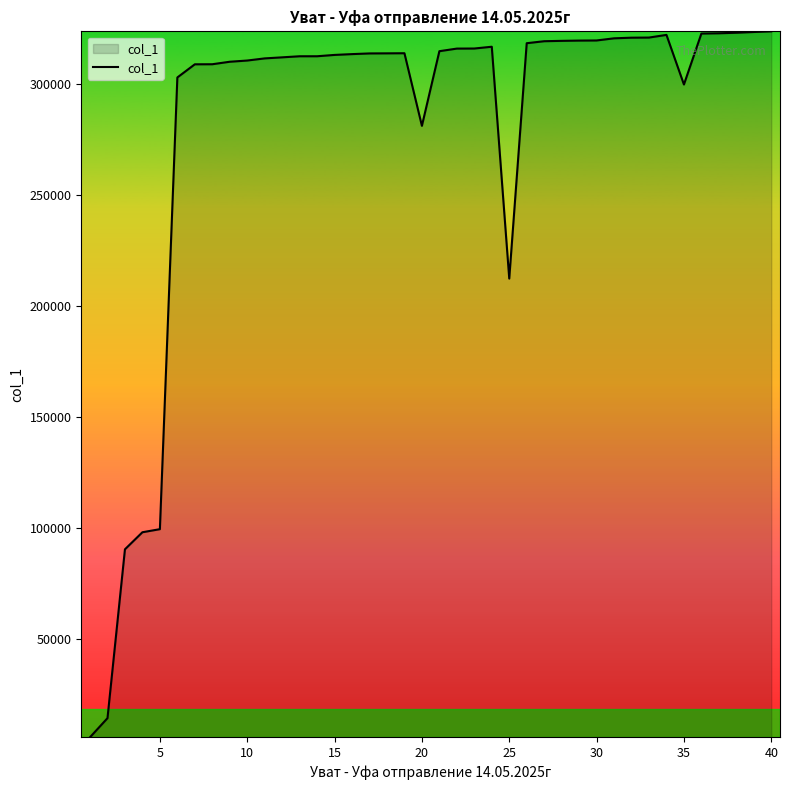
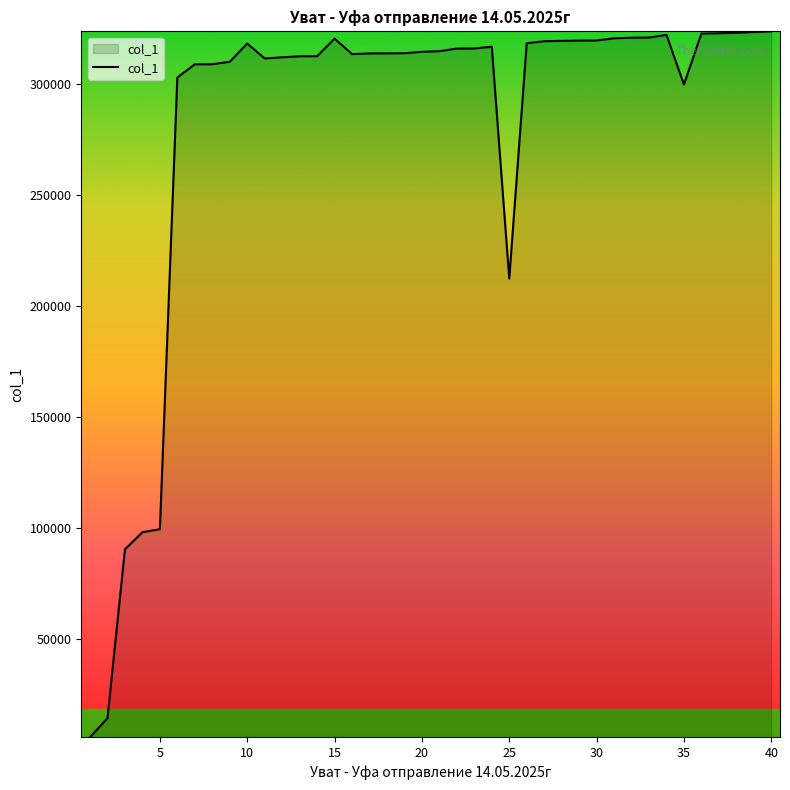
  {
    "5": 100000,
-   "10": 311000,
-   "15": 313000,
-   "20": 281000,
+   "10": 318000,
+   "15": 320000,
+   "20": 315000,
    "25": 212000,
    "30": 320000,
    "35": 300000,
    "40": 324000
  }
